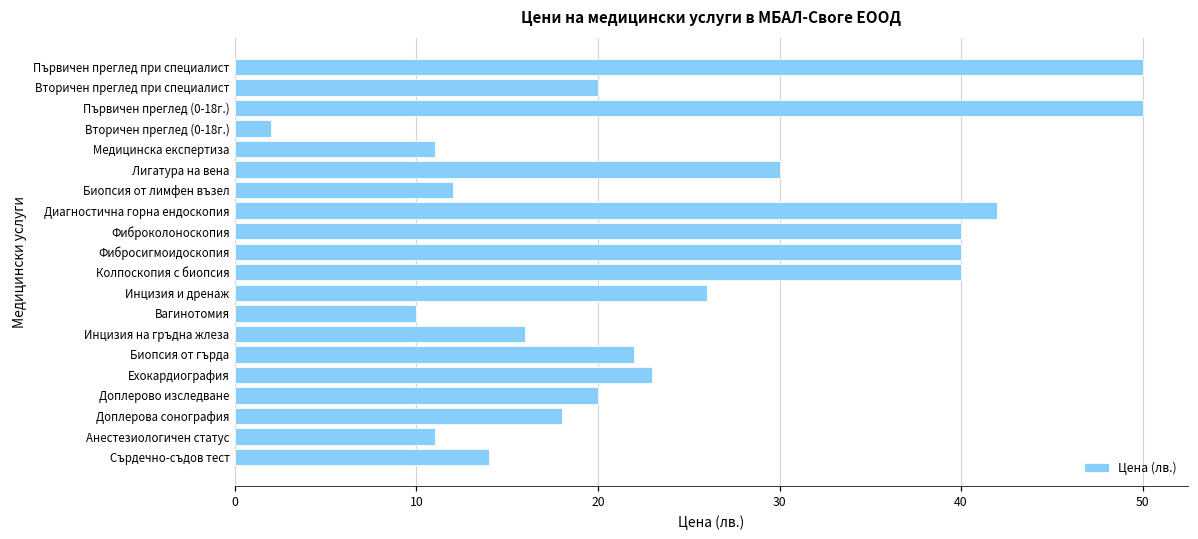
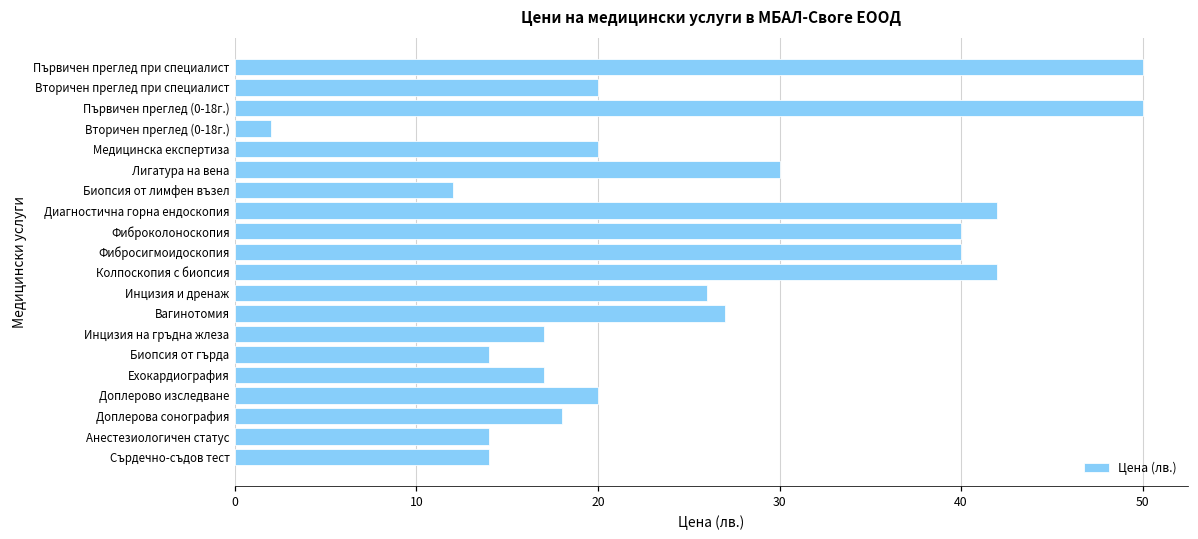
  {
    "Първичен преглед при специалист": 50,
    "Вторичен преглед при специалист": 20,
    "Първичен преглед (0-18г.)": 50,
    "Вторичен преглед (0-18г.)": 2,
-   "Медицинска експертиза": 11,
+   "Медицинска експертиза": 20,
    "Лигатура на вена": 30,
    "Биопсия от лимфен възел": 12,
    "Диагностична горна ендоскопия": 42,
    "Фиброколоноскопия": 40,
    "Фибросигмоидоскопия": 40,
-   "Колпоскопия с биопсия": 40,
+   "Колпоскопия с биопсия": 42,
    "Инцизия и дренаж": 26,
-   "Вагинотомия": 10,
-   "Инцизия на гръдна жлеза": 16,
-   "Биопсия от гърда": 22,
-   "Ехокардиография": 23,
+   "Вагинотомия": 27,
+   "Инцизия на гръдна жлеза": 17,
+   "Биопсия от гърда": 14,
+   "Ехокардиография": 17,
    "Доплерово изследване": 20,
    "Доплерова сонография": 18,
-   "Анестезиологичен статус": 11,
+   "Анестезиологичен статус": 14,
    "Сърдечно-съдов тест": 14
  }
